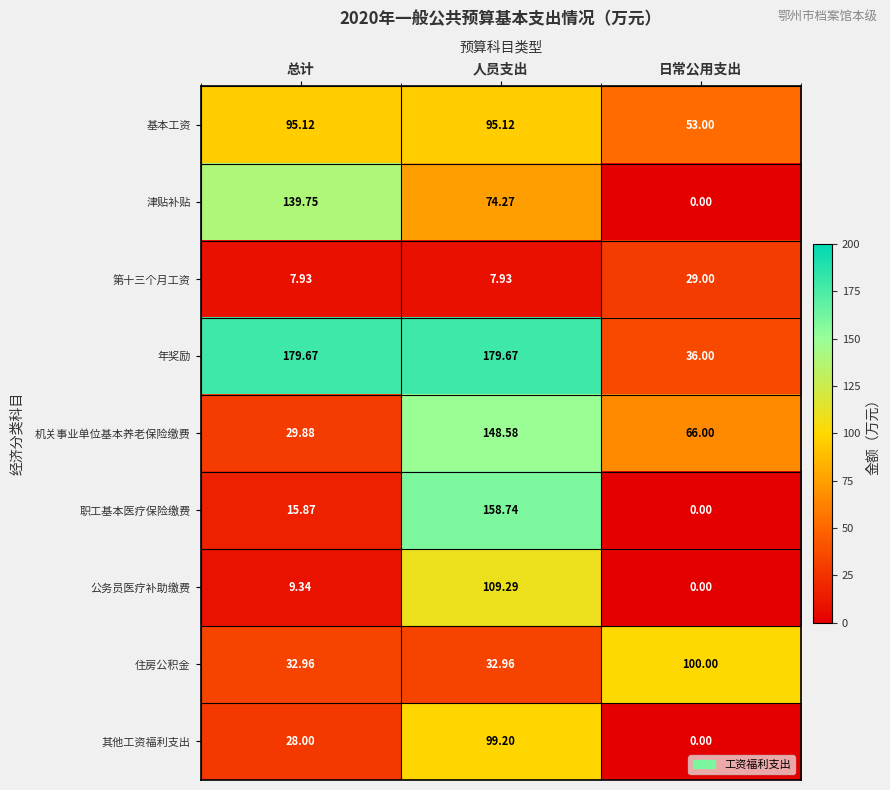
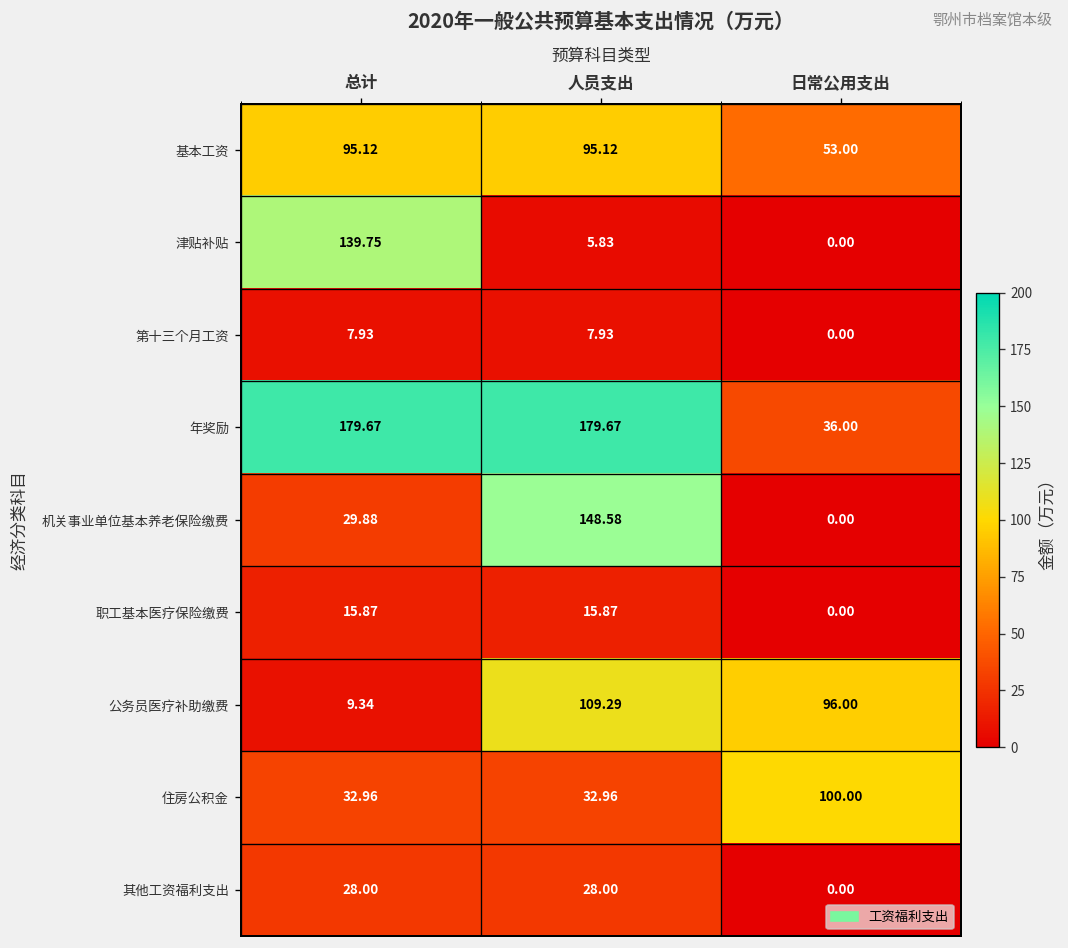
  {
    "基本工资": {
      "总计": 95.12,
      "人员支出": 95.12,
      "日常公用支出": 53.00
    },
    "津贴补贴": {
      "总计": 139.75,
-     "人员支出": 74.27,
+     "人员支出": 5.83,
      "日常公用支出": 0.00
    },
    "第十三个月工资": {
      "总计": 7.93,
      "人员支出": 7.93,
-     "日常公用支出": 29.00
+     "日常公用支出": 0.00
    },
    "年奖励": {
      "总计": 179.67,
      "人员支出": 179.67,
      "日常公用支出": 36.00
    },
    "机关事业单位基本养老保险缴费": {
      "总计": 29.88,
      "人员支出": 148.58,
-     "日常公用支出": 66.00
+     "日常公用支出": 0.00
    },
    "职工基本医疗保险缴费": {
      "总计": 15.87,
-     "人员支出": 158.74,
+     "人员支出": 15.87,
      "日常公用支出": 0.00
    },
    "公务员医疗补助缴费": {
      "总计": 9.34,
      "人员支出": 109.29,
-     "日常公用支出": 0.00
+     "日常公用支出": 96.00
    },
    "住房公积金": {
      "总计": 32.96,
      "人员支出": 32.96,
      "日常公用支出": 100.00
    },
    "其他工资福利支出": {
      "总计": 28.00,
-     "人员支出": 99.20,
+     "人员支出": 28.00,
      "日常公用支出": 0.00
    }
  }
